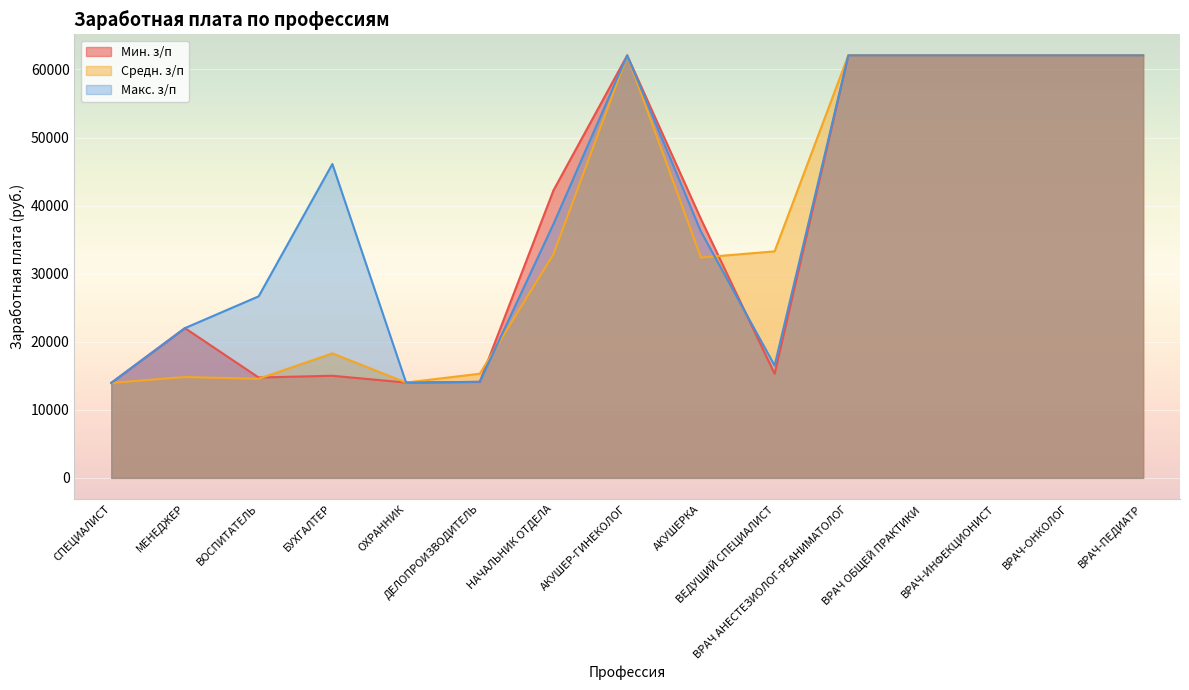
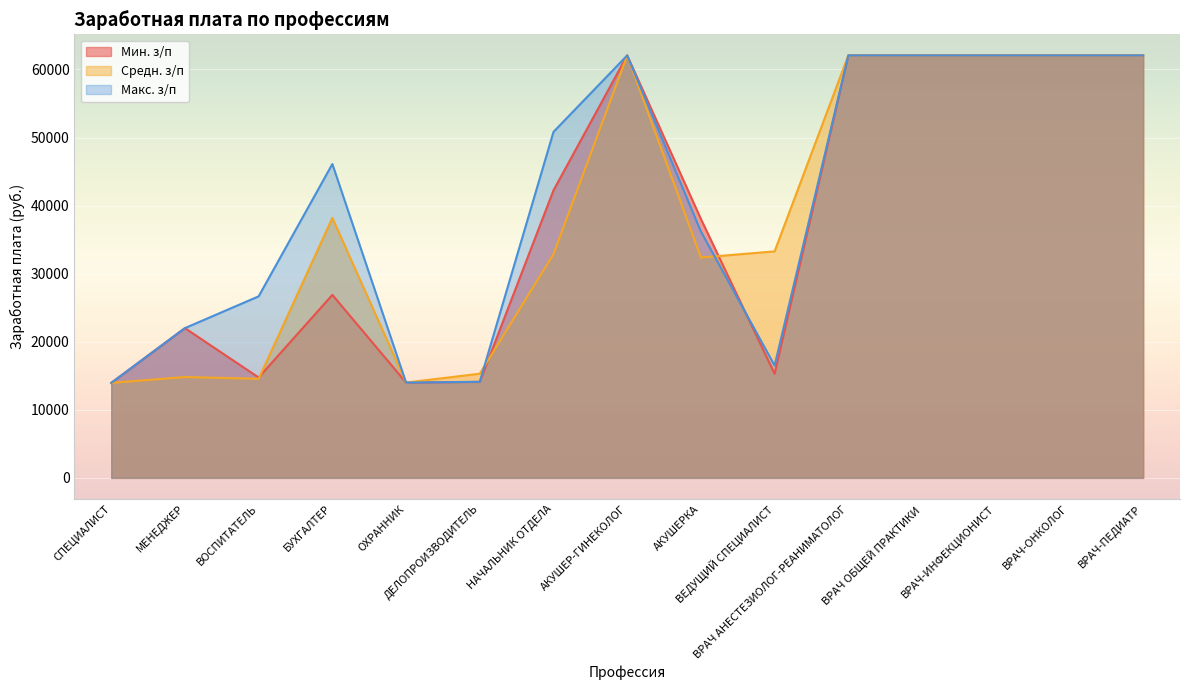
  {
    "Мин. з/п": {
-     "БУХГАЛТЕР": 15000,
+     "БУХГАЛТЕР": 27000,
      "НАЧАЛЬНИК ОТДЕЛА": 42000,
      "АКУШЕРКА": 38000,
      "ВЕДУЩИЙ СПЕЦИАЛИСТ": 15000
    },
    "Средн. з/п": {
      "МЕНЕДЖЕР": 15000,
-     "БУХГАЛТЕР": 18000,
+     "БУХГАЛТЕР": 38000,
      "ДЕЛОПРОИЗВОДИТЕЛЬ": 15000,
      "НАЧАЛЬНИК ОТДЕЛА": 33000,
      "АКУШЕРКА": 32000,
      "ВЕДУЩИЙ СПЕЦИАЛИСТ": 33000
    },
    "Макс. з/п": {
      "ВОСПИТАТЕЛЬ": 27000,
      "БУХГАЛТЕР": 46000,
-     "НАЧАЛЬНИК ОТДЕЛА": 37000,
+     "НАЧАЛЬНИК ОТДЕЛА": 51000,
      "АКУШЕРКА": 36000,
      "ВЕДУЩИЙ СПЕЦИАЛИСТ": 17000
    }
  }
